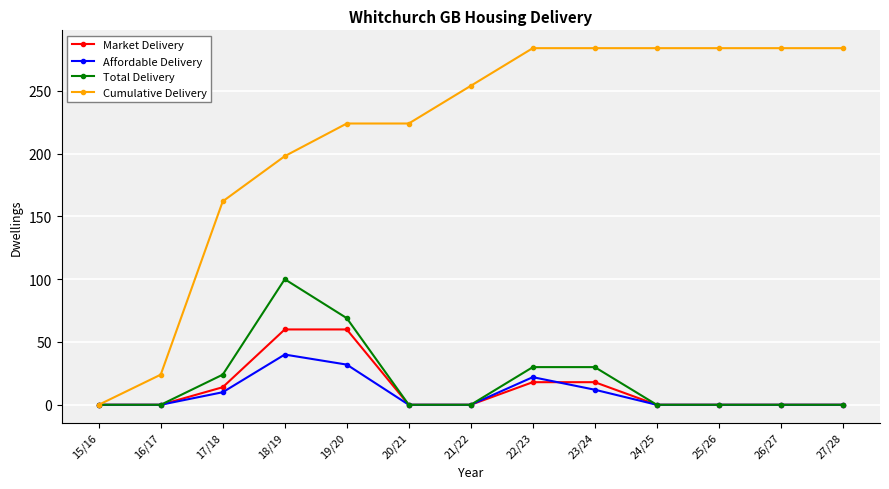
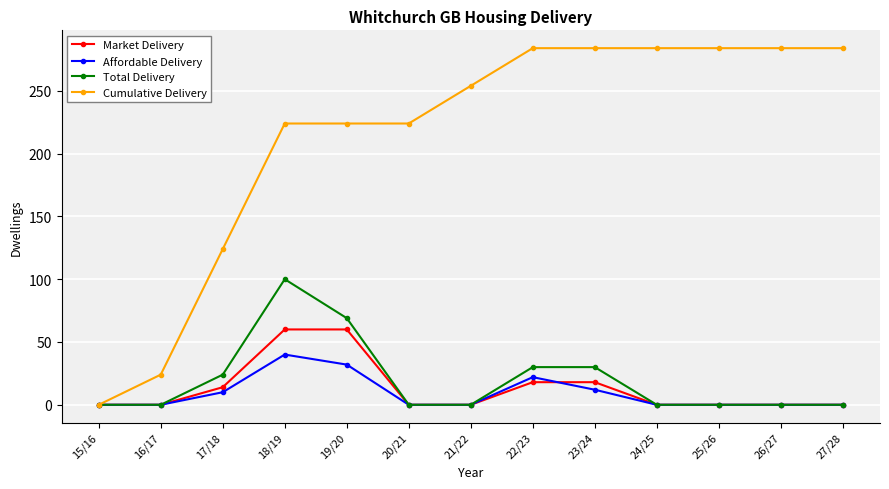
  {
    "Market Delivery": {
      "17/18": 14,
      "18/19": 60,
      "19/20": 60,
      "22/23": 18,
      "23/24": 18
    },
    "Affordable Delivery": {
      "17/18": 10,
      "18/19": 40,
      "19/20": 32,
      "22/23": 22,
      "23/24": 12
    },
    "Total Delivery": {
      "17/18": 24,
      "18/19": 100,
      "19/20": 69,
      "22/23": 30,
      "23/24": 30
    },
    "Cumulative Delivery": {
      "16/17": 24,
-     "17/18": 162,
-     "18/19": 198,
+     "17/18": 124,
+     "18/19": 224,
      "19/20": 224,
      "20/21": 224,
      "21/22": 254,
      "22/23": 284,
      "23/24": 284,
      "24/25": 284,
      "25/26": 284,
      "26/27": 284,
      "27/28": 284
    }
  }
